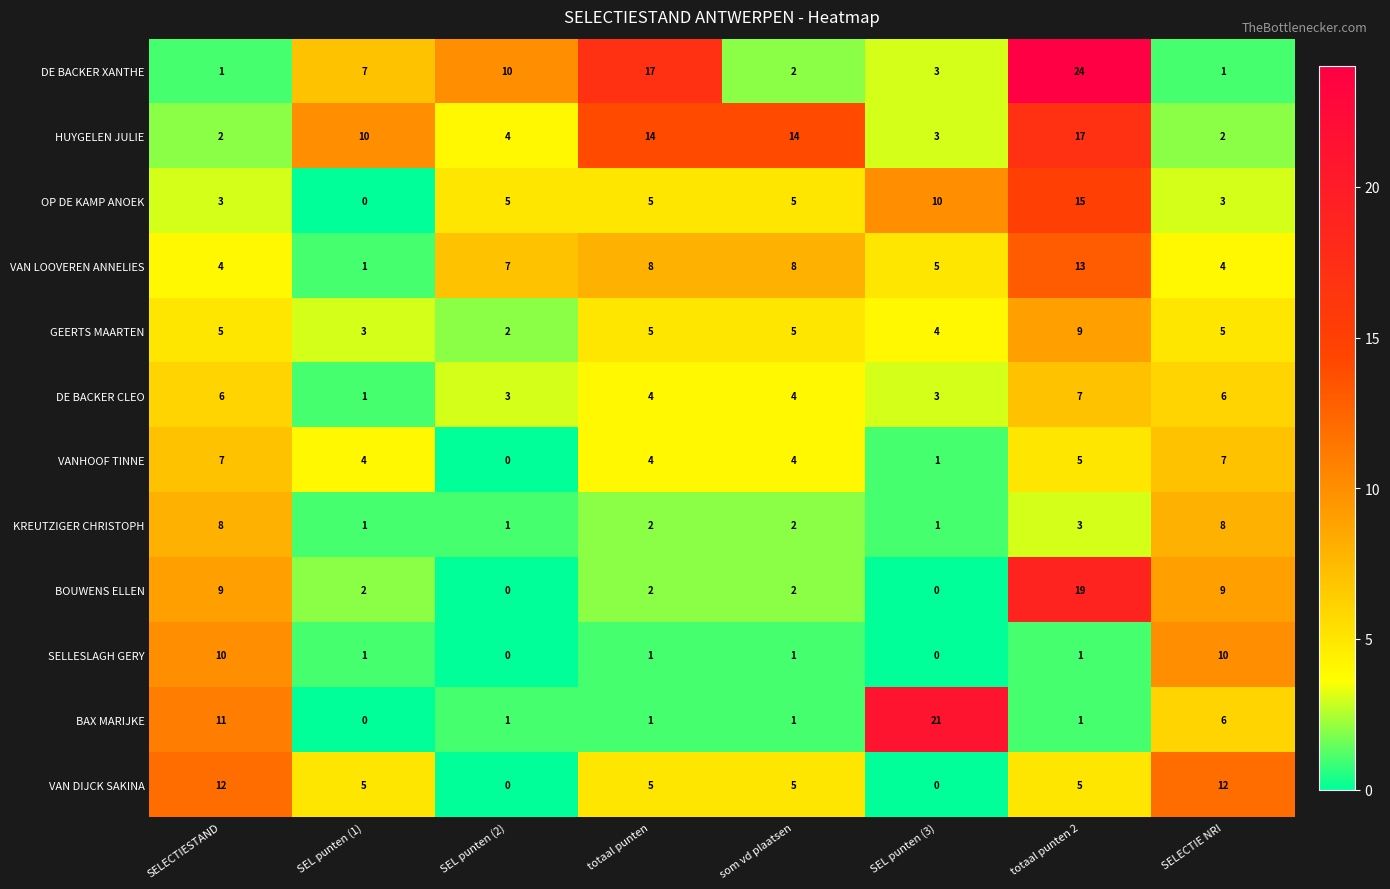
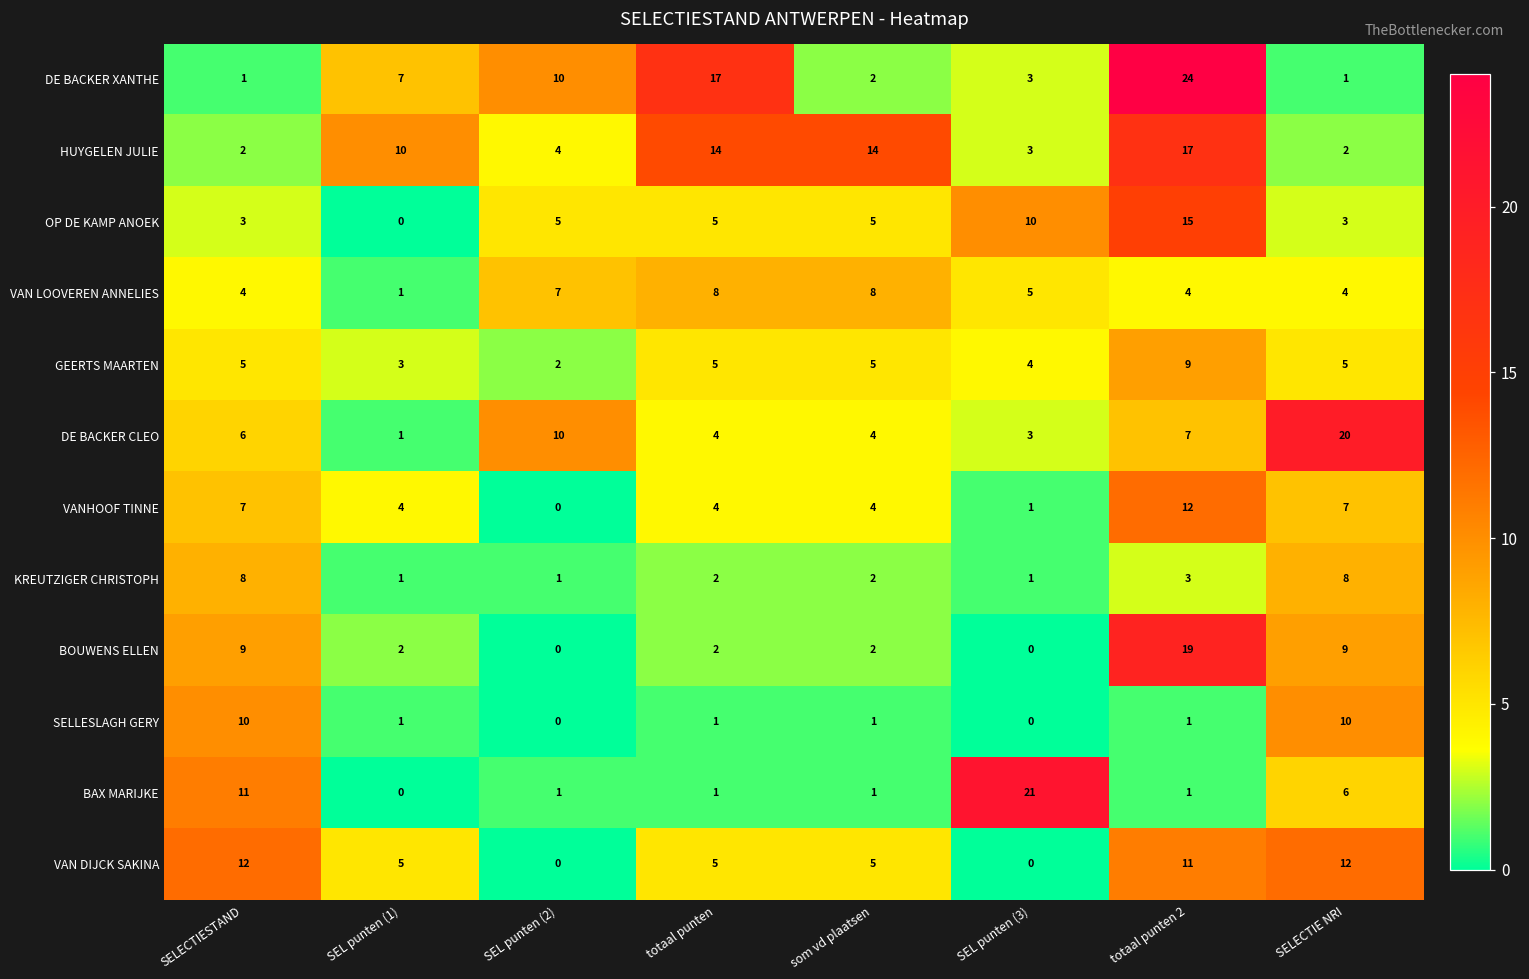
  {
    "DE BACKER XANTHE": {
      "SELECTIESTAND": 1,
      "SEL punten (1)": 7,
      "SEL punten (2)": 10,
      "totaal punten": 17,
      "som vd plaatsen": 2,
      "SEL punten (3)": 3,
      "totaal punten 2": 24,
      "SELECTIE NRI": 1
    },
    "HUYGELEN JULIE": {
      "SELECTIESTAND": 2,
      "SEL punten (1)": 10,
      "SEL punten (2)": 4,
      "totaal punten": 14,
      "som vd plaatsen": 14,
      "SEL punten (3)": 3,
      "totaal punten 2": 17,
      "SELECTIE NRI": 2
    },
    "OP DE KAMP ANOEK": {
      "SELECTIESTAND": 3,
      "SEL punten (1)": 0,
      "SEL punten (2)": 5,
      "totaal punten": 5,
      "som vd plaatsen": 5,
      "SEL punten (3)": 10,
      "totaal punten 2": 15,
      "SELECTIE NRI": 3
    },
    "VAN LOOVEREN ANNELIES": {
      "SELECTIESTAND": 4,
      "SEL punten (1)": 1,
      "SEL punten (2)": 7,
      "totaal punten": 8,
      "som vd plaatsen": 8,
      "SEL punten (3)": 5,
-     "totaal punten 2": 13,
+     "totaal punten 2": 4,
      "SELECTIE NRI": 4
    },
    "GEERTS MAARTEN": {
      "SELECTIESTAND": 5,
      "SEL punten (1)": 3,
      "SEL punten (2)": 2,
      "totaal punten": 5,
      "som vd plaatsen": 5,
      "SEL punten (3)": 4,
      "totaal punten 2": 9,
      "SELECTIE NRI": 5
    },
    "DE BACKER CLEO": {
      "SELECTIESTAND": 6,
      "SEL punten (1)": 1,
-     "SEL punten (2)": 3,
+     "SEL punten (2)": 10,
      "totaal punten": 4,
      "som vd plaatsen": 4,
      "SEL punten (3)": 3,
      "totaal punten 2": 7,
-     "SELECTIE NRI": 6
+     "SELECTIE NRI": 20
    },
    "VANHOOF TINNE": {
      "SELECTIESTAND": 7,
      "SEL punten (1)": 4,
      "SEL punten (2)": 0,
      "totaal punten": 4,
      "som vd plaatsen": 4,
      "SEL punten (3)": 1,
-     "totaal punten 2": 5,
+     "totaal punten 2": 12,
      "SELECTIE NRI": 7
    },
    "KREUTZIGER CHRISTOPH": {
      "SELECTIESTAND": 8,
      "SEL punten (1)": 1,
      "SEL punten (2)": 1,
      "totaal punten": 2,
      "som vd plaatsen": 2,
      "SEL punten (3)": 1,
      "totaal punten 2": 3,
      "SELECTIE NRI": 8
    },
    "BOUWENS ELLEN": {
      "SELECTIESTAND": 9,
      "SEL punten (1)": 2,
      "SEL punten (2)": 0,
      "totaal punten": 2,
      "som vd plaatsen": 2,
      "SEL punten (3)": 0,
      "totaal punten 2": 19,
      "SELECTIE NRI": 9
    },
    "SELLESLAGH GERY": {
      "SELECTIESTAND": 10,
      "SEL punten (1)": 1,
      "SEL punten (2)": 0,
      "totaal punten": 1,
      "som vd plaatsen": 1,
      "SEL punten (3)": 0,
      "totaal punten 2": 1,
      "SELECTIE NRI": 10
    },
    "BAX MARIJKE": {
      "SELECTIESTAND": 11,
      "SEL punten (1)": 0,
      "SEL punten (2)": 1,
      "totaal punten": 1,
      "som vd plaatsen": 1,
      "SEL punten (3)": 21,
      "totaal punten 2": 1,
      "SELECTIE NRI": 6
    },
    "VAN DIJCK SAKINA": {
      "SELECTIESTAND": 12,
      "SEL punten (1)": 5,
      "SEL punten (2)": 0,
      "totaal punten": 5,
      "som vd plaatsen": 5,
      "SEL punten (3)": 0,
-     "totaal punten 2": 5,
+     "totaal punten 2": 11,
      "SELECTIE NRI": 12
    }
  }
